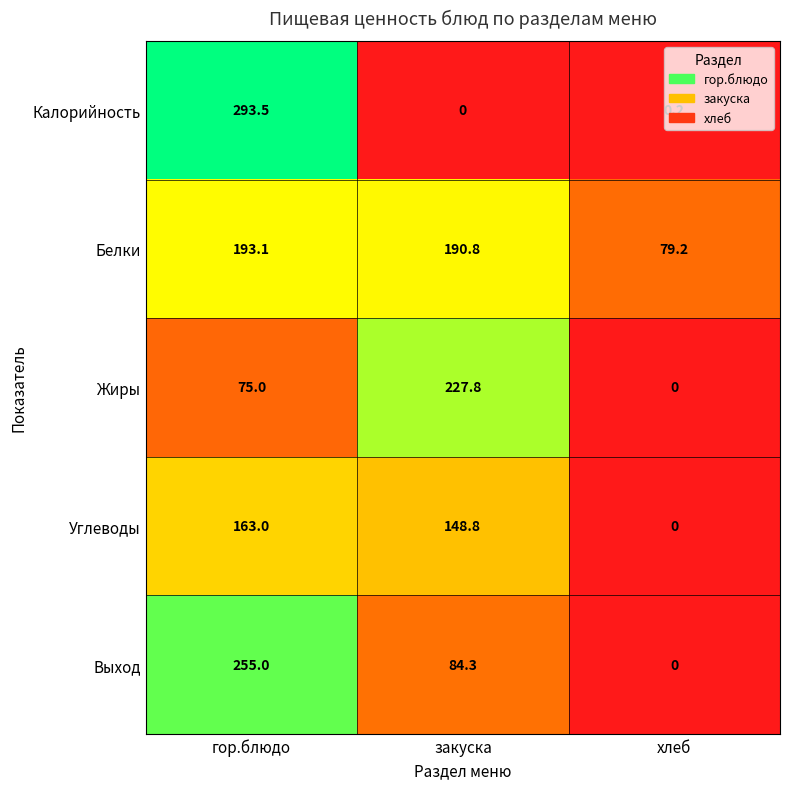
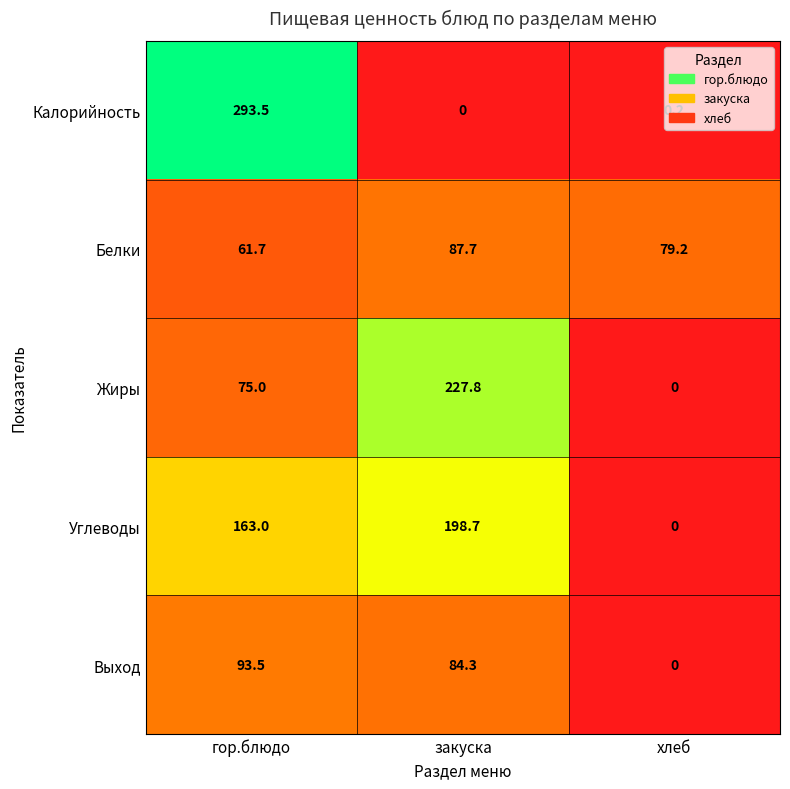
  {
    "Калорийность": {
      "гор.блюдо": 293.5,
      "закуска": 0
    },
    "Белки": {
-     "гор.блюдо": 193.1,
-     "закуска": 190.8,
+     "гор.блюдо": 61.7,
+     "закуска": 87.7,
      "хлеб": 79.2
    },
    "Жиры": {
      "гор.блюдо": 75.0,
      "закуска": 227.8,
      "хлеб": 0
    },
    "Углеводы": {
      "гор.блюдо": 163.0,
-     "закуска": 148.8,
+     "закуска": 198.7,
      "хлеб": 0
    },
    "Выход": {
-     "гор.блюдо": 255.0,
+     "гор.блюдо": 93.5,
      "закуска": 84.3,
      "хлеб": 0
    }
  }
